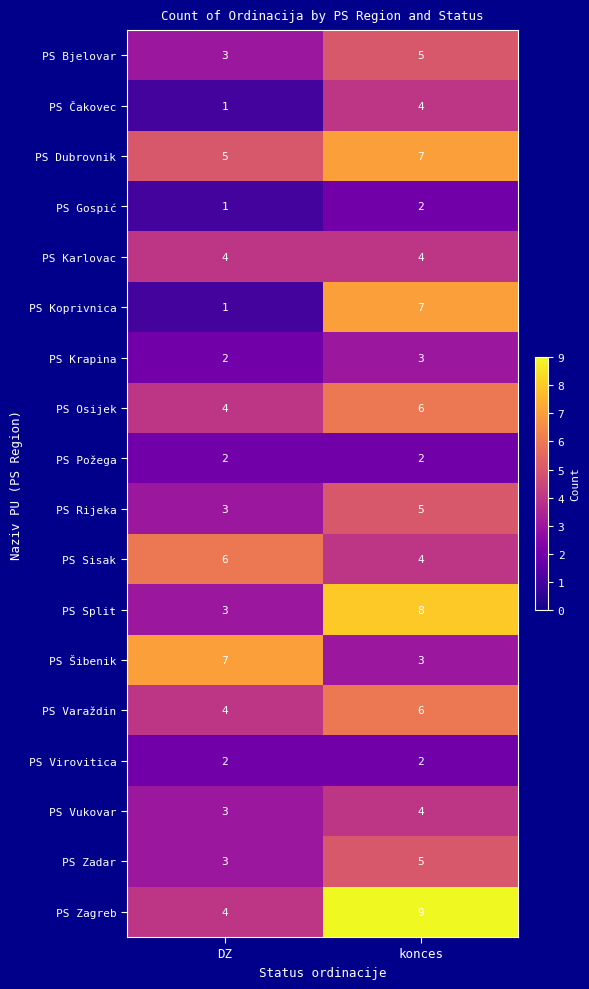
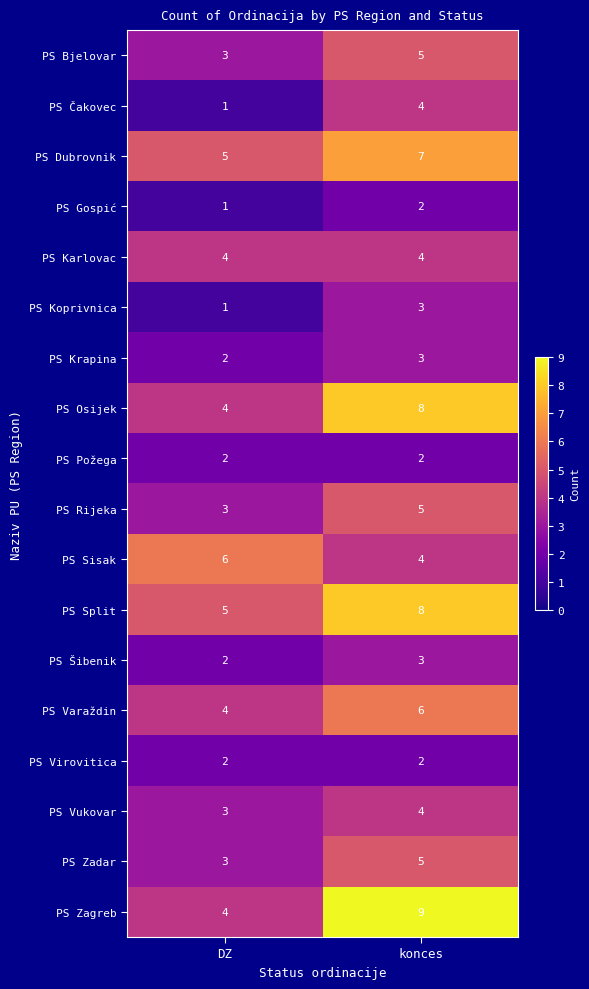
  {
    "PS Bjelovar": {
      "DZ": 3,
      "konces": 5
    },
    "PS Čakovec": {
      "DZ": 1,
      "konces": 4
    },
    "PS Dubrovnik": {
      "DZ": 5,
      "konces": 7
    },
    "PS Gospić": {
      "DZ": 1,
      "konces": 2
    },
    "PS Karlovac": {
      "DZ": 4,
      "konces": 4
    },
    "PS Koprivnica": {
      "DZ": 1,
-     "konces": 7
+     "konces": 3
    },
    "PS Krapina": {
      "DZ": 2,
      "konces": 3
    },
    "PS Osijek": {
      "DZ": 4,
-     "konces": 6
+     "konces": 8
    },
    "PS Požega": {
      "DZ": 2,
      "konces": 2
    },
    "PS Rijeka": {
      "DZ": 3,
      "konces": 5
    },
    "PS Sisak": {
      "DZ": 6,
      "konces": 4
    },
    "PS Split": {
-     "DZ": 3,
+     "DZ": 5,
      "konces": 8
    },
    "PS Šibenik": {
-     "DZ": 7,
+     "DZ": 2,
      "konces": 3
    },
    "PS Varaždin": {
      "DZ": 4,
      "konces": 6
    },
    "PS Virovitica": {
      "DZ": 2,
      "konces": 2
    },
    "PS Vukovar": {
      "DZ": 3,
      "konces": 4
    },
    "PS Zadar": {
      "DZ": 3,
      "konces": 5
    },
    "PS Zagreb": {
      "DZ": 4,
      "konces": 9
    }
  }
